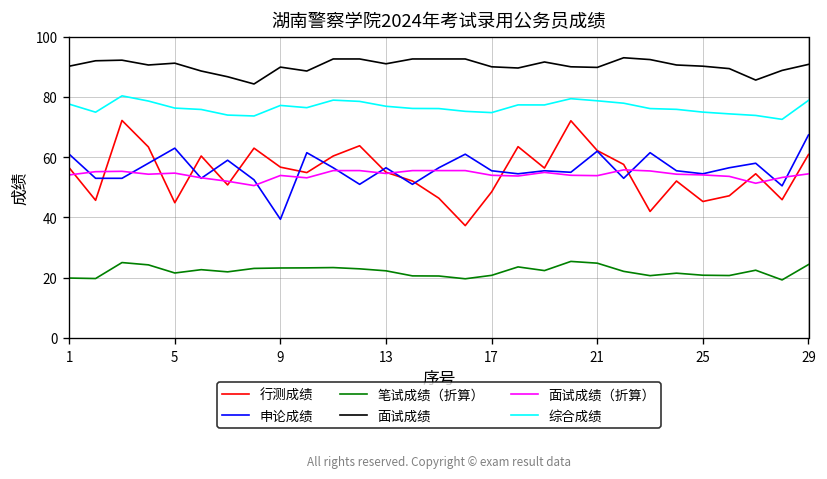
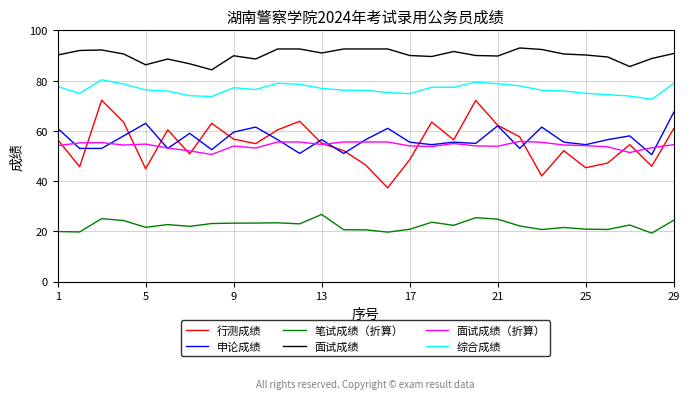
  {
    "行测成绩": {
      "1": 57,
      "5": 45,
      "9": 57,
      "17": 49,
      "25": 45,
      "29": 61
    },
    "申论成绩": {
      "1": 61,
      "5": 63,
-     "9": 39,
+     "9": 60,
      "13": 57,
      "17": 56,
      "29": 67
    },
    "笔试成绩（折算）": {
      "1": 20,
      "5": 22,
      "9": 23,
-     "13": 22,
+     "13": 27,
      "17": 21,
      "21": 25,
      "25": 21,
      "29": 24
    },
    "面试成绩": {
      "1": 90,
-     "5": 91,
+     "5": 86,
      "9": 90,
      "13": 91,
      "17": 90,
      "21": 90,
      "25": 90,
      "29": 91
    },
    "面试成绩（折算）": {
      "1": 54,
      "5": 55,
      "9": 54,
      "17": 54,
      "21": 54,
      "29": 54
    },
    "综合成绩": {
      "1": 78,
      "5": 76,
      "9": 77,
      "13": 77,
      "17": 75,
      "21": 79,
      "25": 75,
      "29": 79
    }
  }
